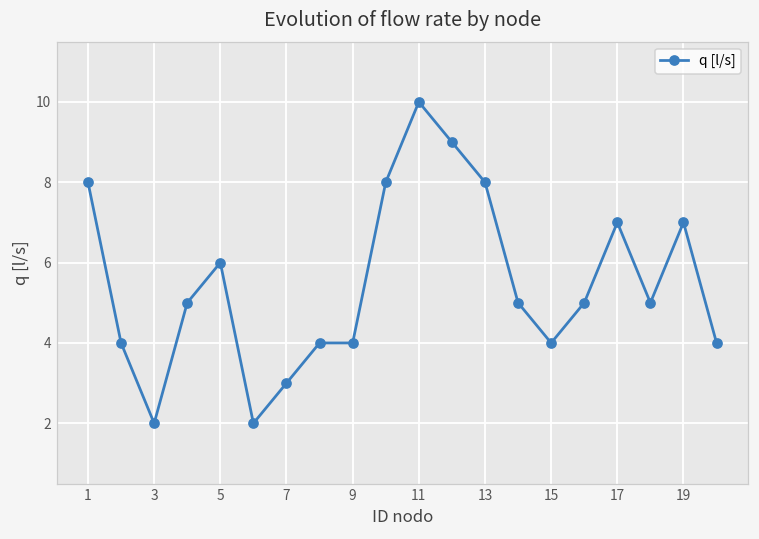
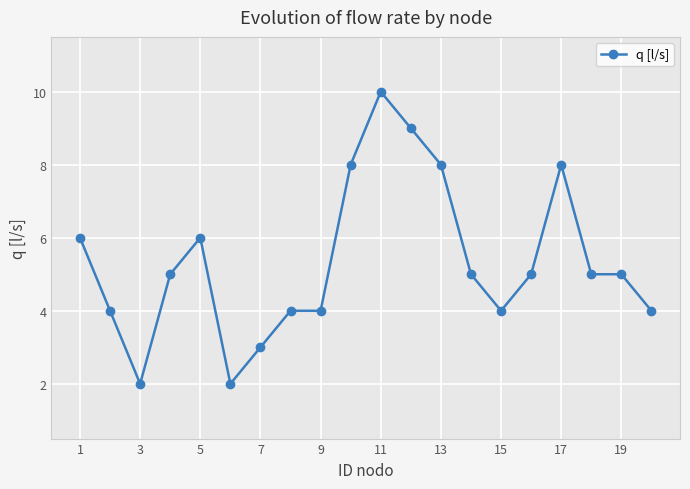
  {
-   "1": 8,
+   "1": 6,
    "3": 2,
    "5": 6,
    "7": 3,
    "9": 4,
    "11": 10,
    "13": 8,
    "15": 4,
-   "17": 7,
-   "19": 7
+   "17": 8,
+   "19": 5
  }
